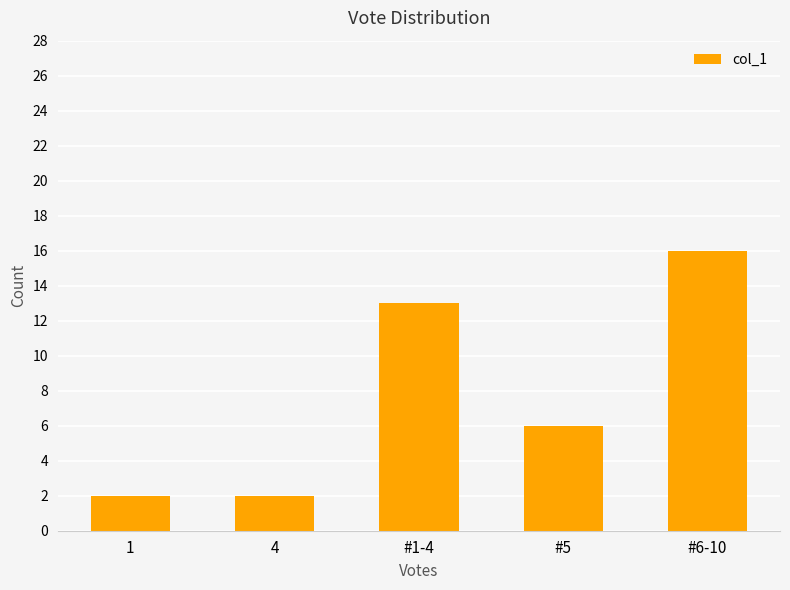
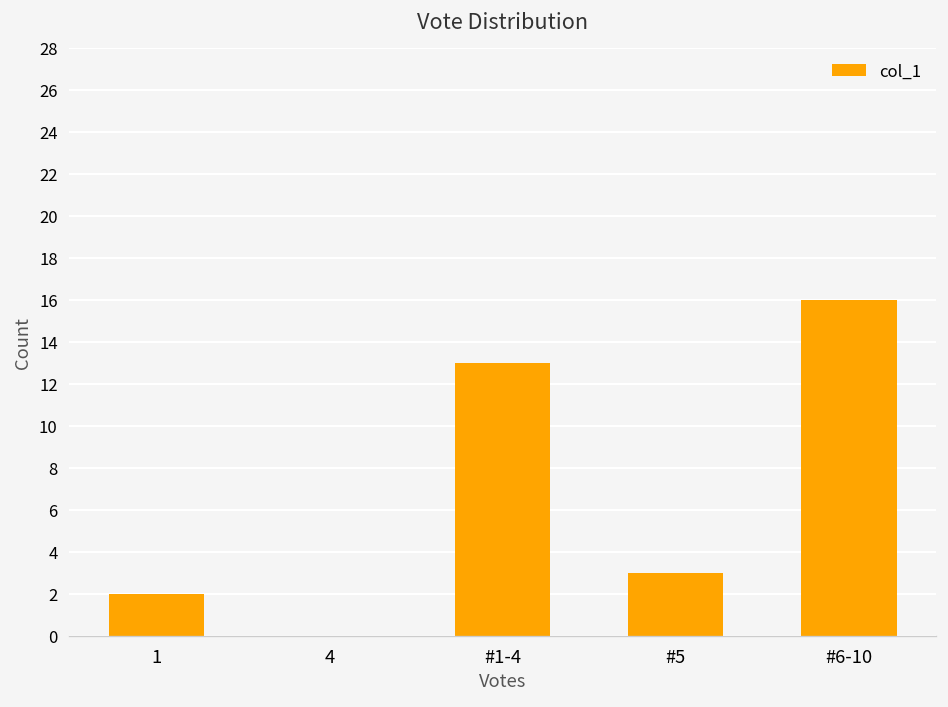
  {
    "1": 2,
-   "4": 2,
+   "4": 0,
    "#1-4": 13,
-   "#5": 6,
+   "#5": 3,
    "#6-10": 16
  }
